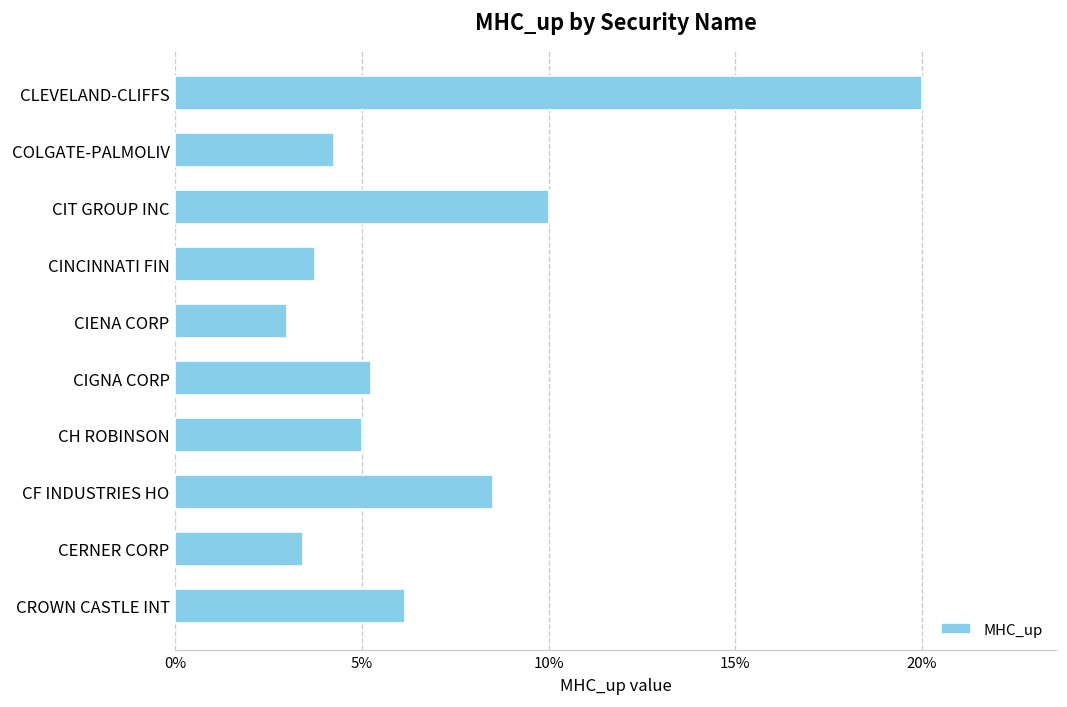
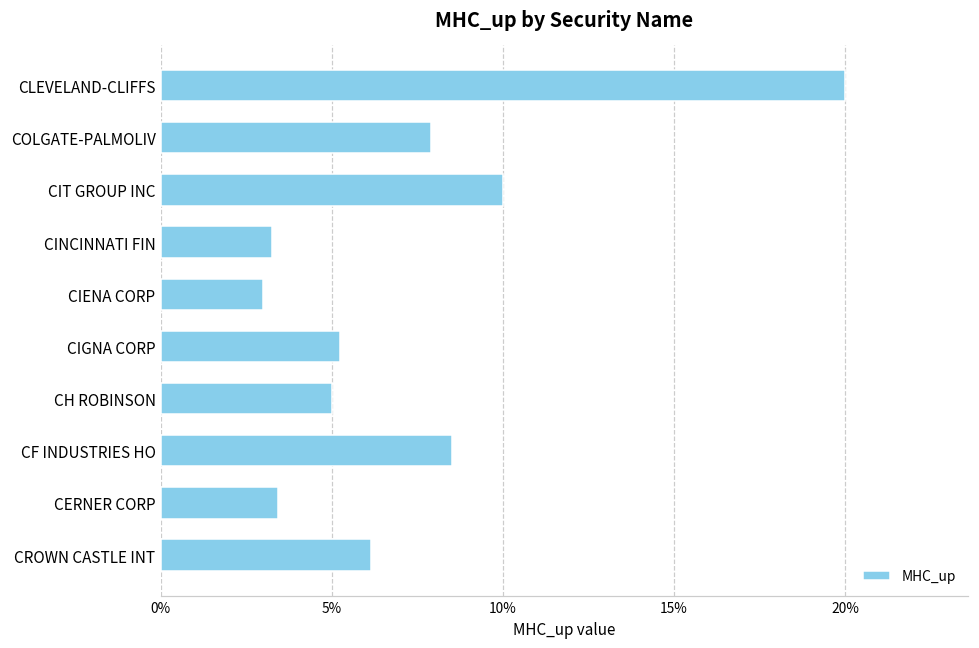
  {
    "CLEVELAND-CLIFFS": "20.0%",
-   "COLGATE-PALMOLIV": "4.3%",
+   "COLGATE-PALMOLIV": "7.9%",
    "CIT GROUP INC": "10.0%",
-   "CINCINNATI FIN": "3.8%",
+   "CINCINNATI FIN": "3.3%",
    "CIENA CORP": "3.0%",
    "CIGNA CORP": "5.3%",
    "CH ROBINSON": "5.0%",
    "CF INDUSTRIES HO": "8.5%",
    "CERNER CORP": "3.4%",
    "CROWN CASTLE INT": "6.2%"
  }
